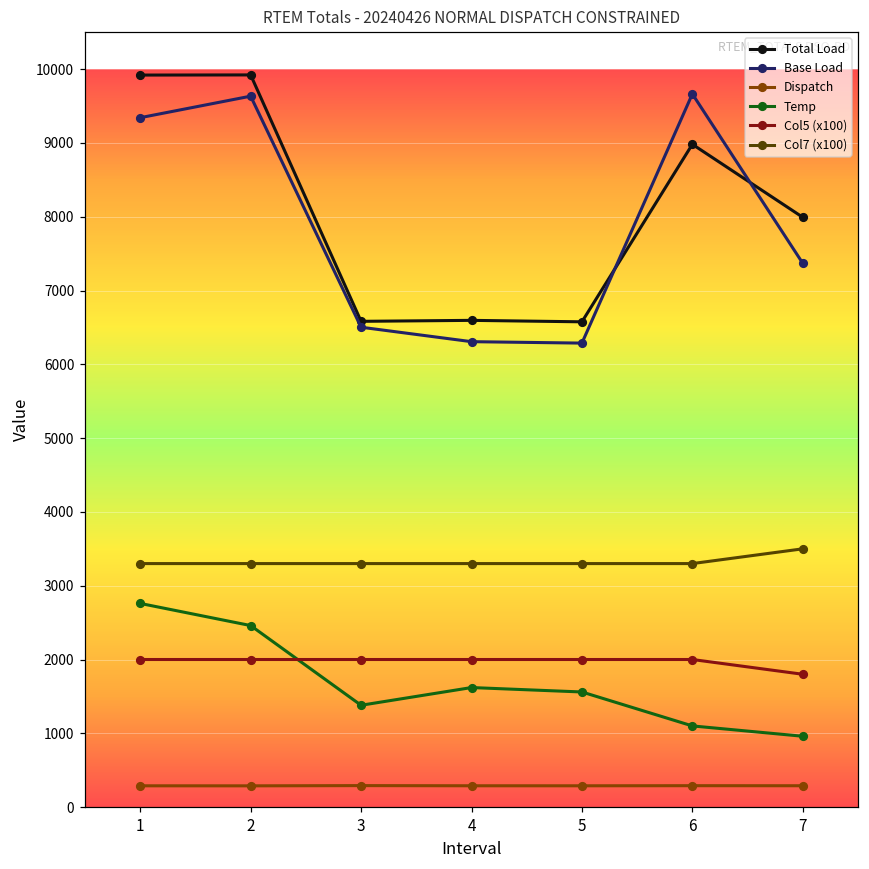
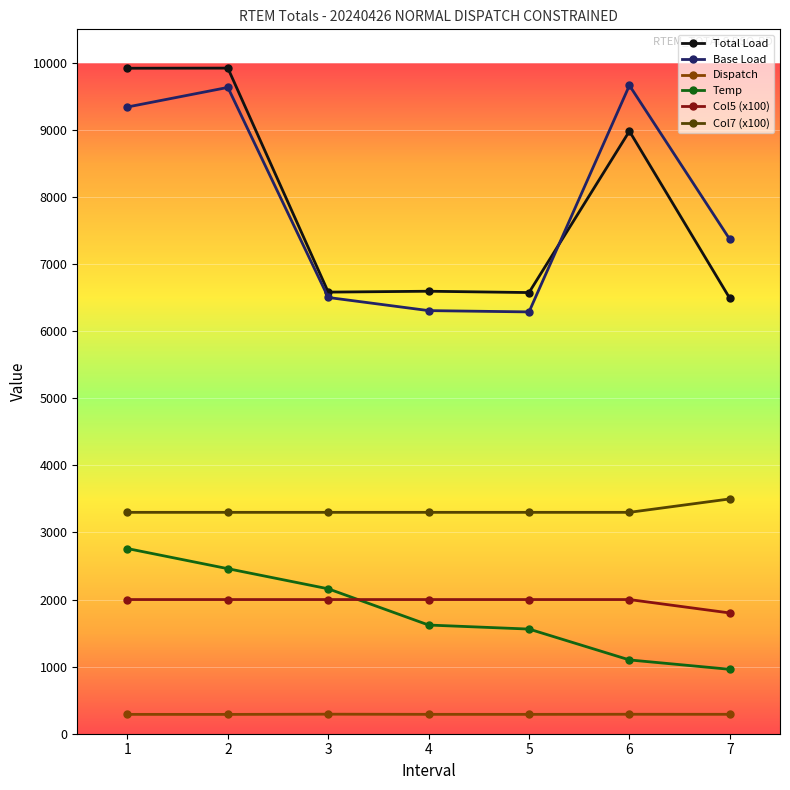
  {
    "Total Load": {
      "1": 9900,
      "2": 9900,
      "3": 6600,
      "4": 6600,
      "5": 6600,
      "6": 9000,
-     "7": 8000
+     "7": 6500
    },
    "Base Load": {
      "1": 9300,
      "2": 9600,
      "3": 6500,
      "4": 6300,
      "5": 6300,
      "6": 9700,
      "7": 7400
    },
    "Temp": {
      "1": 2800,
      "2": 2500,
-     "3": 1400,
+     "3": 2200,
      "4": 1600,
      "5": 1600,
      "6": 1100,
      "7": 1000
    }
  }
